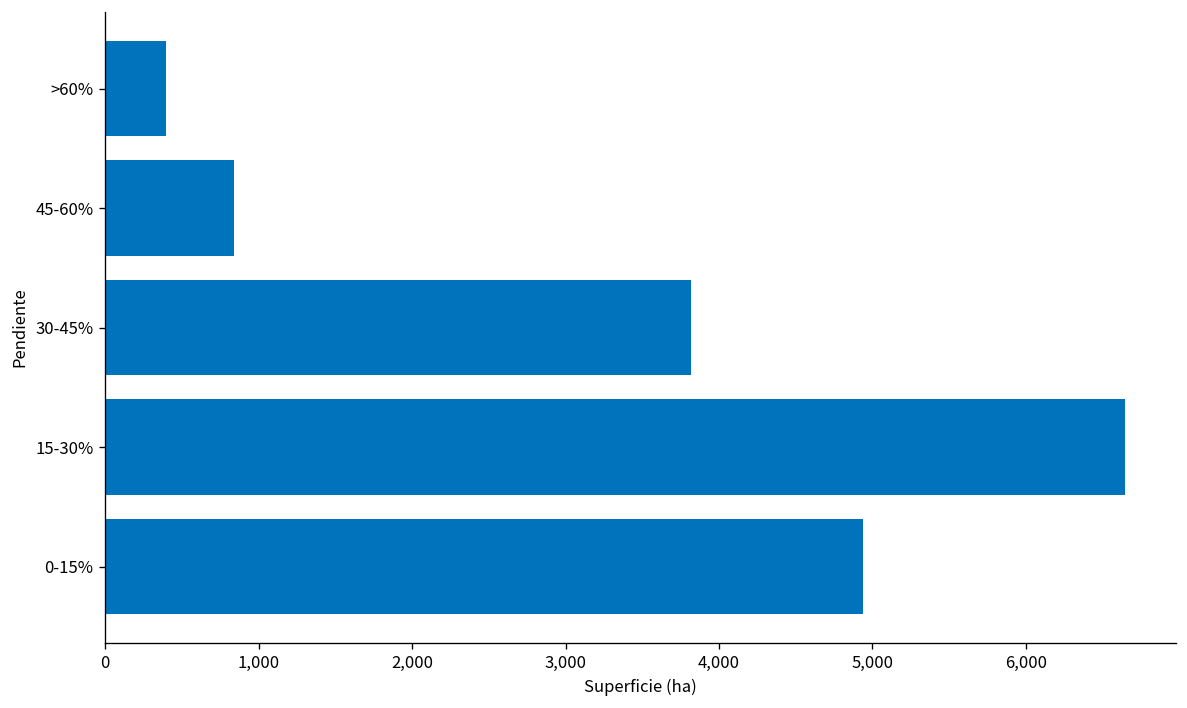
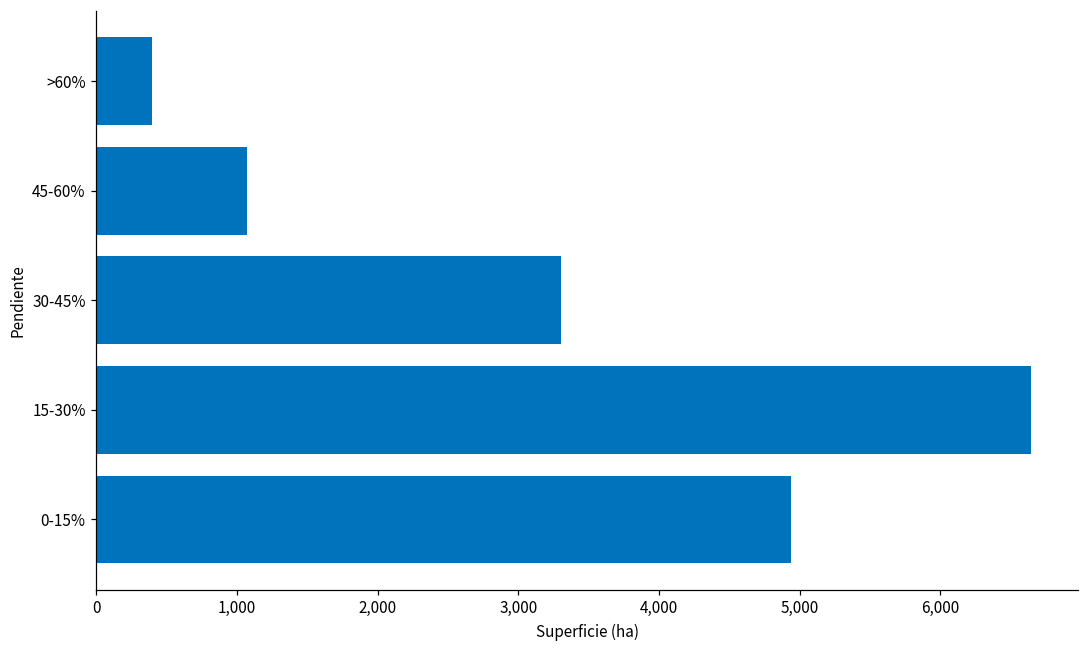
  {
    ">60%": "400",
-   "45-60%": "840",
-   "30-45%": "3,820",
+   "45-60%": "1,070",
+   "30-45%": "3,300",
    "15-30%": "6,650",
    "0-15%": "4,940"
  }
